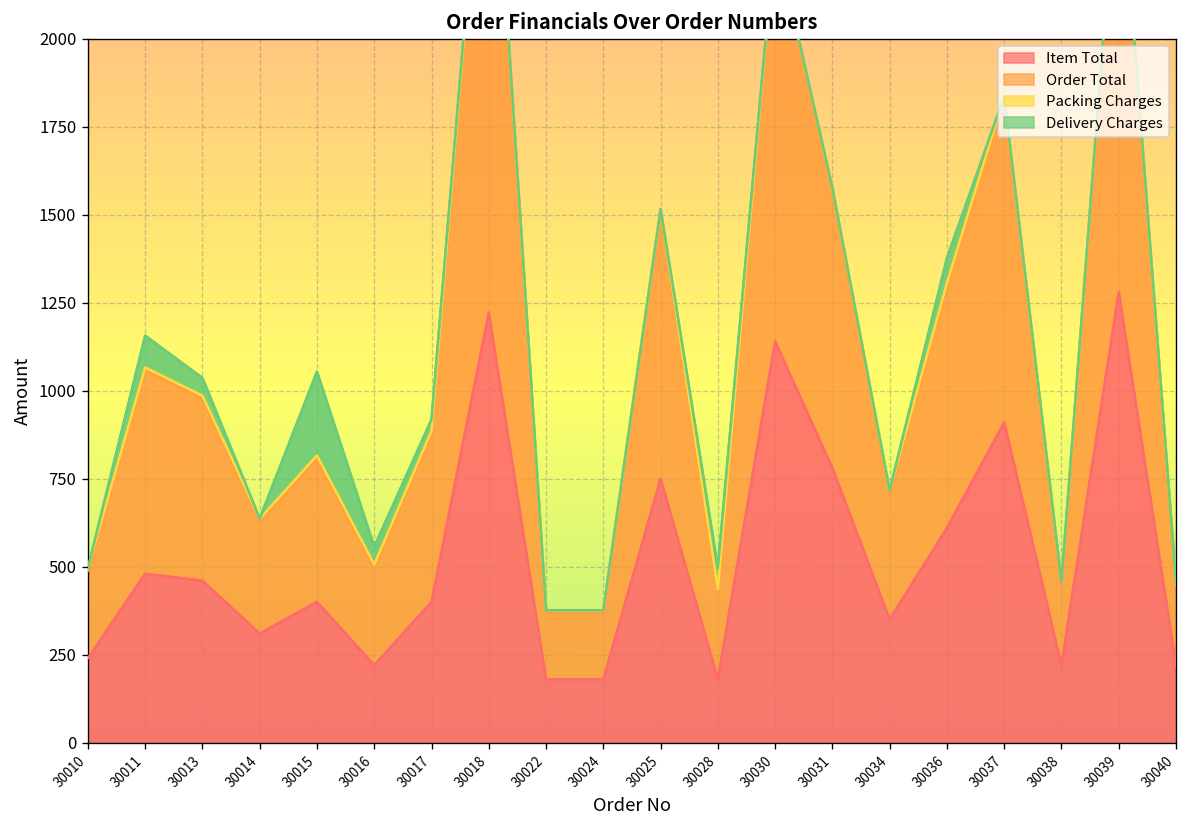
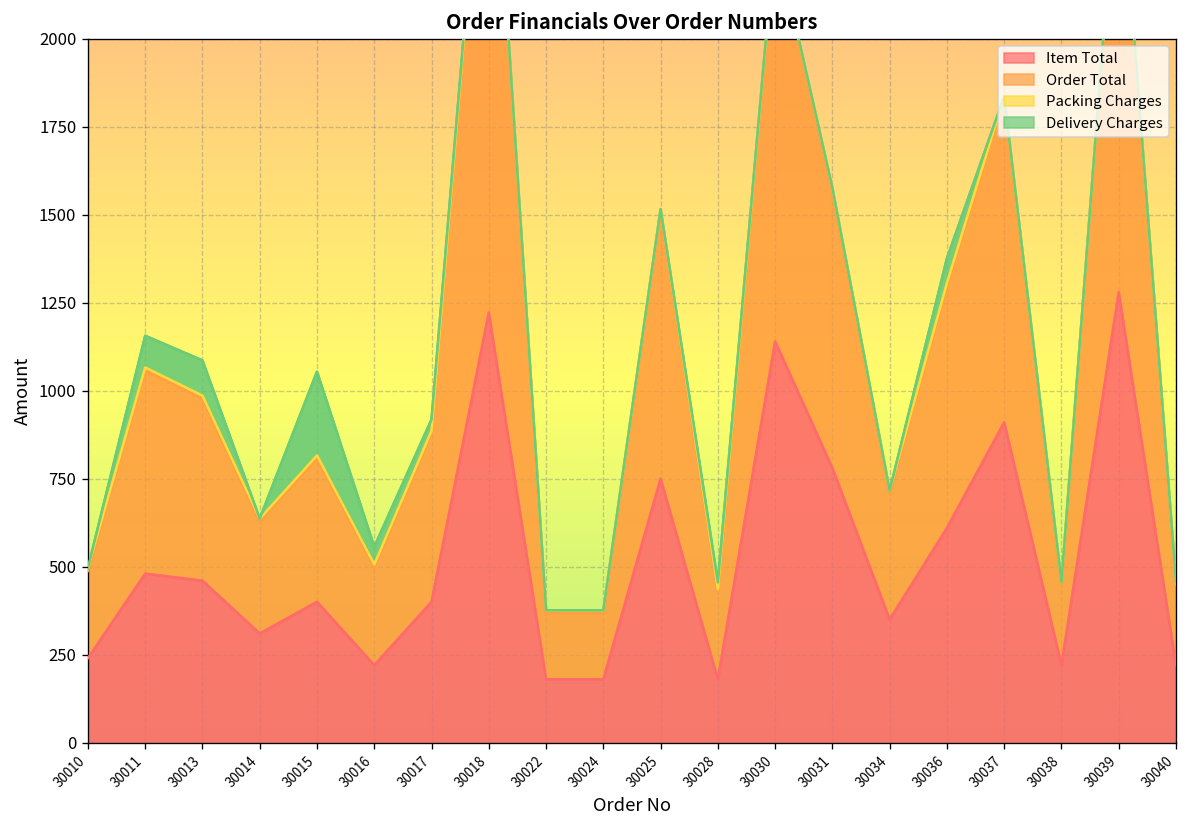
  {
    "Item Total": {
      "30010": 240,
      "30011": 480,
      "30013": 460,
      "30014": 310,
      "30015": 400,
      "30016": 220,
      "30017": 400,
      "30018": 1220,
      "30022": 180,
      "30024": 180,
      "30025": 750,
      "30028": 180,
      "30030": 1140,
      "30031": 780,
      "30034": 350,
      "30036": 610,
      "30037": 910,
      "30038": 220,
      "30039": 1280,
      "30040": 220
    },
    "Delivery Charges": {
      "30011": 90,
-     "30013": 50,
+     "30013": 100,
      "30015": 240,
      "30016": 50,
      "30017": 30,
-     "30028": 60,
+     "30028": 20,
      "30036": 70
    }
  }
